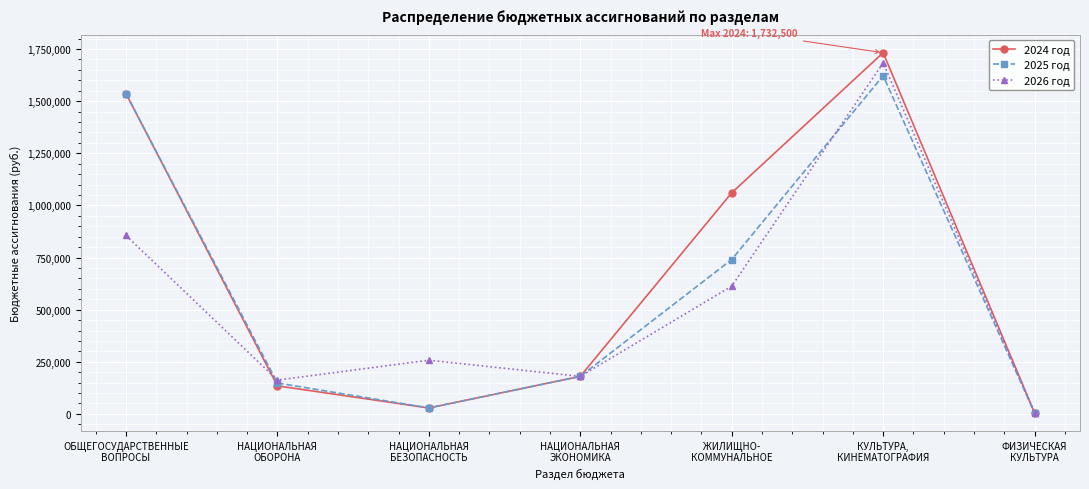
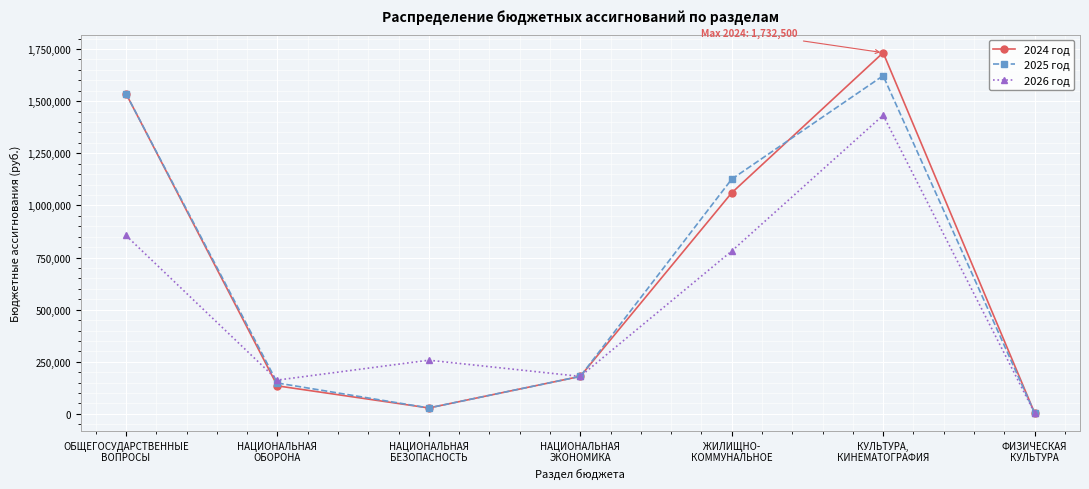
  {
    "2024 год": {
      "КУЛЬТУРА, КИНЕМАТОГРАФИЯ": "1,732,500"
    },
    "2025 год": {
      "НАЦИОНАЛЬНАЯ ОБОРОНА": "150,000",
-     "ЖИЛИЩНО- КОММУНАЛЬНОЕ": "740,000",
+     "ЖИЛИЩНО- КОММУНАЛЬНОЕ": "1,130,000",
      "КУЛЬТУРА, КИНЕМАТОГРАФИЯ": "1,620,000"
    },
    "2026 год": {
      "ОБЩЕГОСУДАРСТВЕННЫЕ ВОПРОСЫ": "860,000",
      "НАЦИОНАЛЬНАЯ ОБОРОНА": "160,000",
      "НАЦИОНАЛЬНАЯ БЕЗОПАСНОСТЬ": "260,000",
-     "ЖИЛИЩНО- КОММУНАЛЬНОЕ": "610,000",
-     "КУЛЬТУРА, КИНЕМАТОГРАФИЯ": "1,680,000"
+     "ЖИЛИЩНО- КОММУНАЛЬНОЕ": "780,000",
+     "КУЛЬТУРА, КИНЕМАТОГРАФИЯ": "1,430,000"
    }
  }
